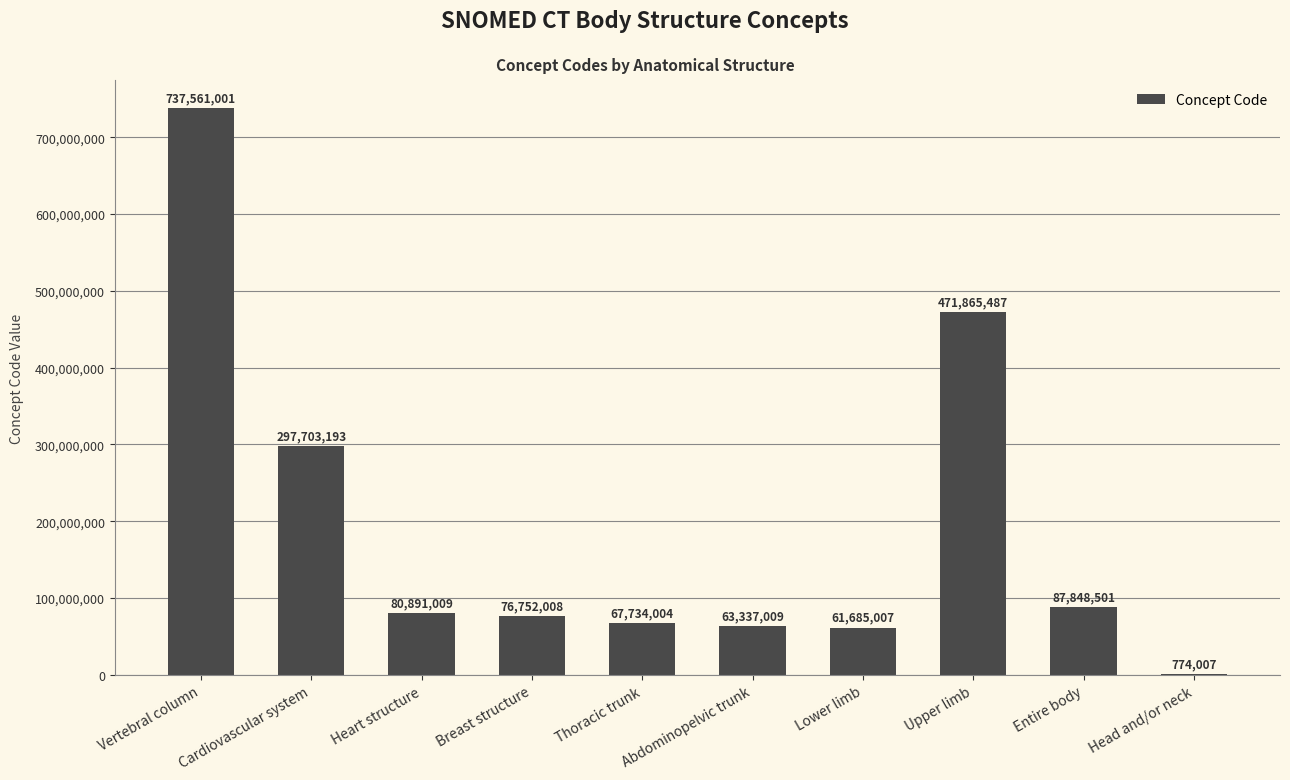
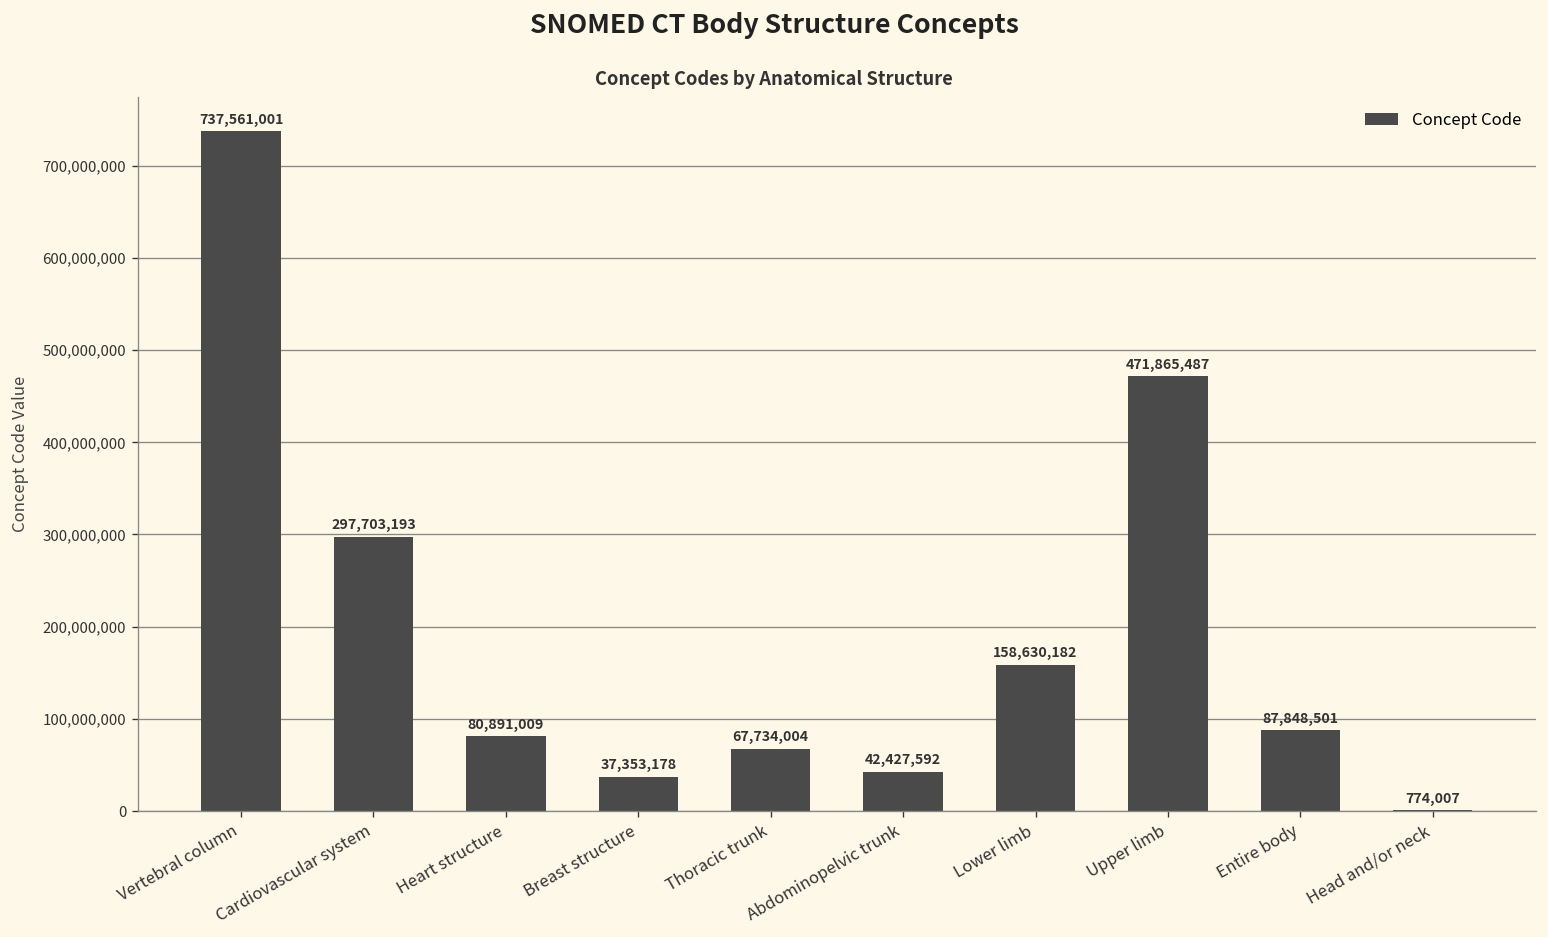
  {
    "Vertebral column": "737,561,001",
    "Cardiovascular system": "297,703,193",
    "Heart structure": "80,891,009",
-   "Breast structure": "76,752,008",
+   "Breast structure": "37,353,178",
    "Thoracic trunk": "67,734,004",
-   "Abdominopelvic trunk": "63,337,009",
-   "Lower limb": "61,685,007",
+   "Abdominopelvic trunk": "42,427,592",
+   "Lower limb": "158,630,182",
    "Upper limb": "471,865,487",
    "Entire body": "87,848,501",
    "Head and/or neck": "774,007"
  }
